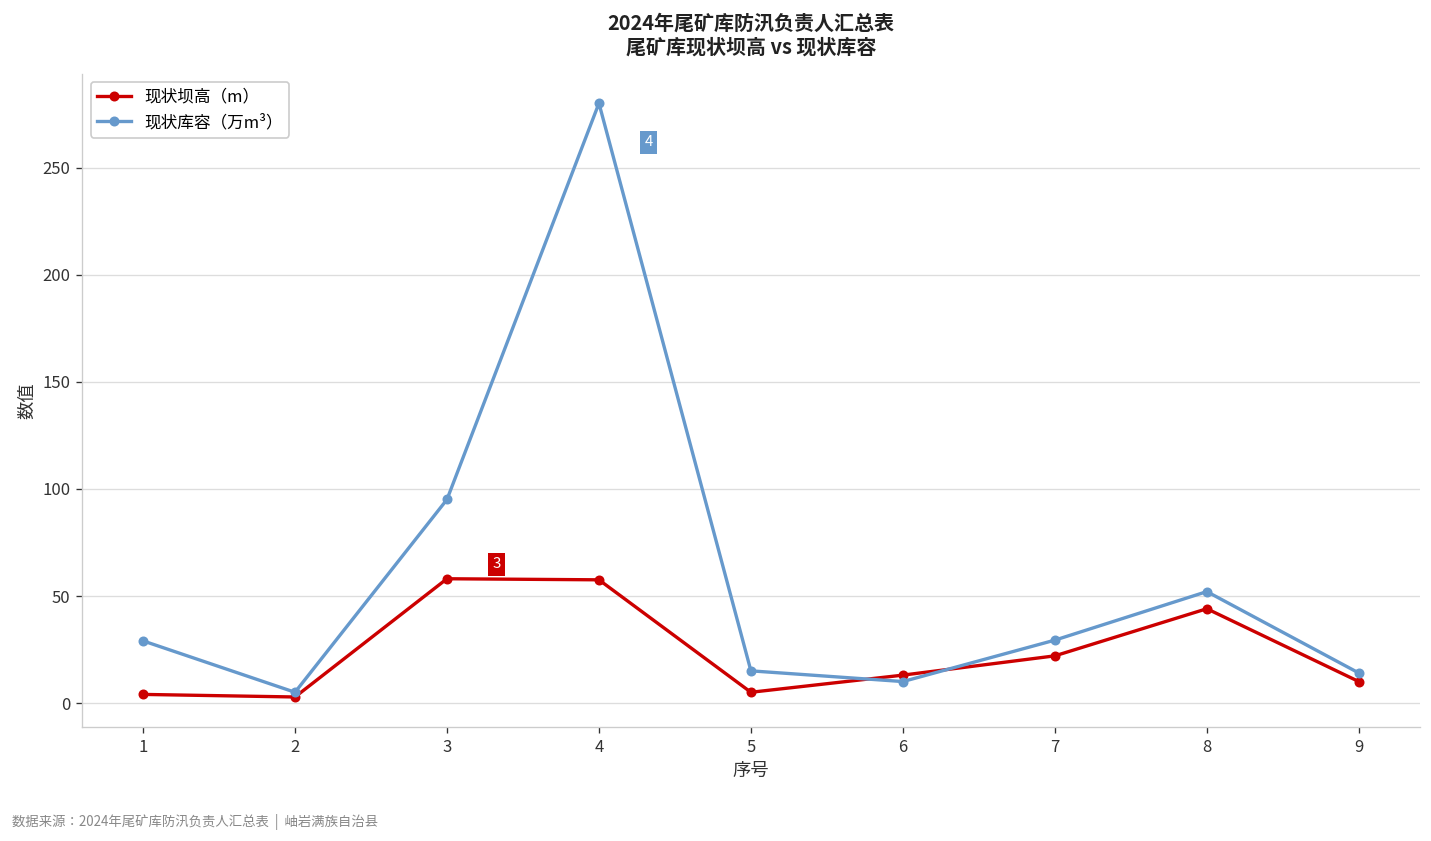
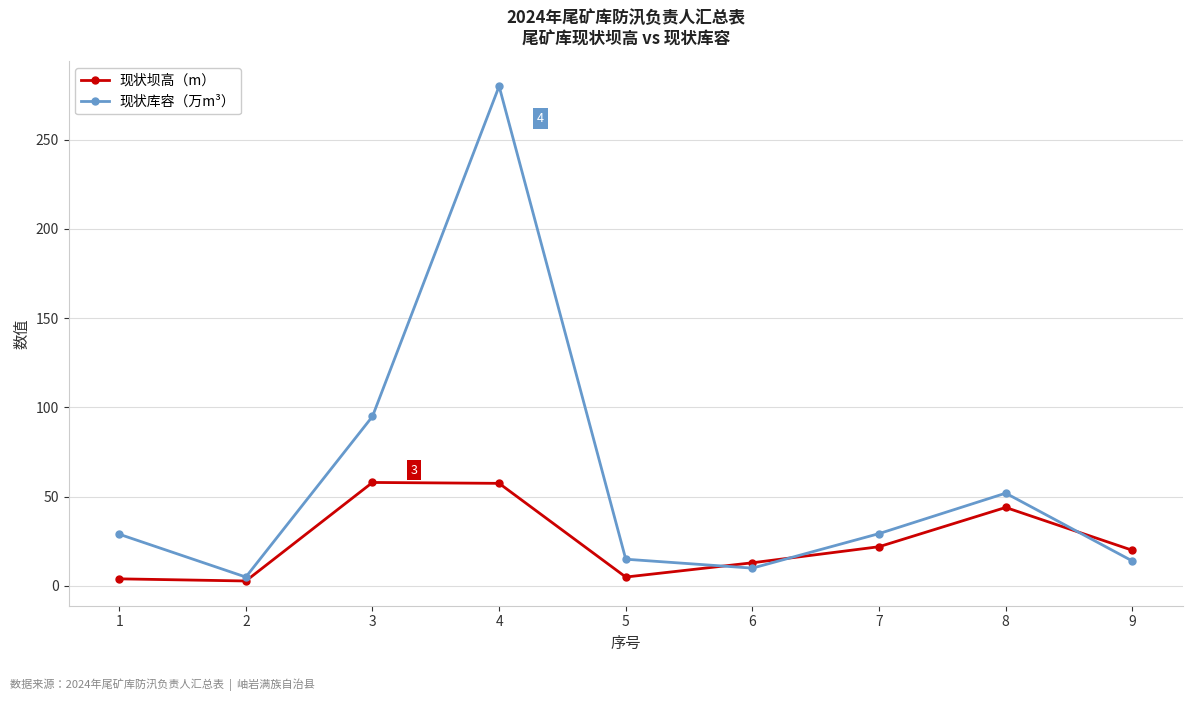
  {
    "现状坝高（m）": {
      "1": 4,
      "2": 3,
      "3": 58,
      "4": 58,
      "5": 5,
      "6": 13,
      "7": 22,
      "8": 44,
-     "9": 10
+     "9": 20
    },
    "现状库容（万m³）": {
      "1": 29,
      "2": 5,
      "3": 95,
      "4": 280,
      "5": 15,
      "6": 10,
      "7": 29,
      "8": 52,
      "9": 14
    }
  }
